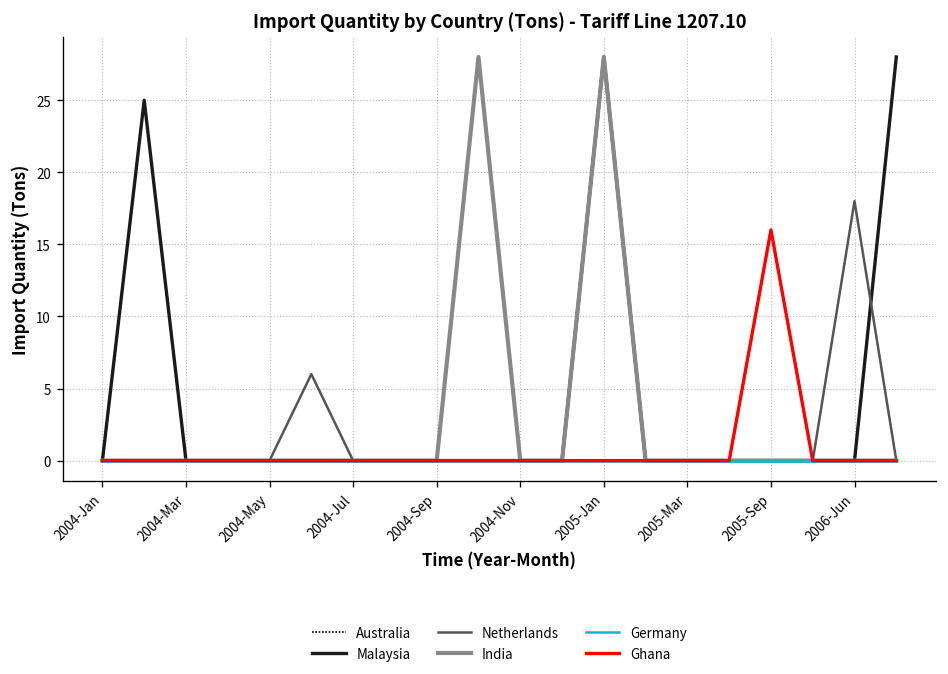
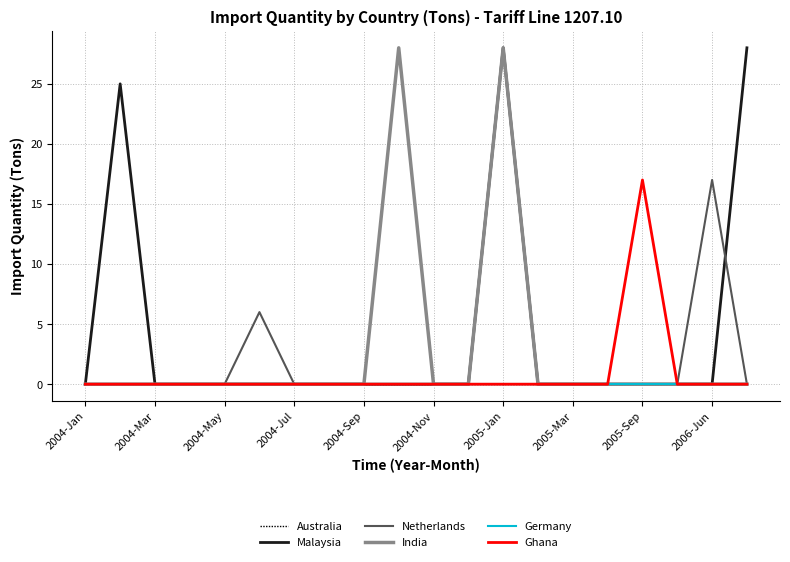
  {
    "Netherlands": {
-     "2006-Jun": 18
+     "2006-Jun": 17
    },
    "Ghana": {
-     "2005-Sep": 16
+     "2005-Sep": 17
    }
  }
